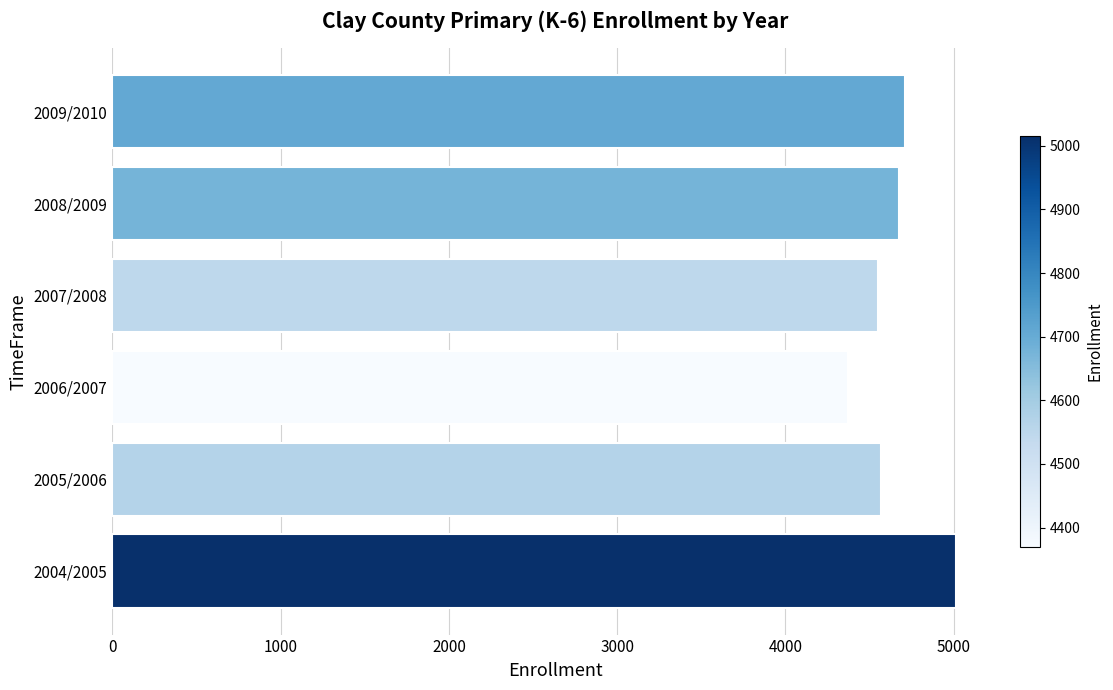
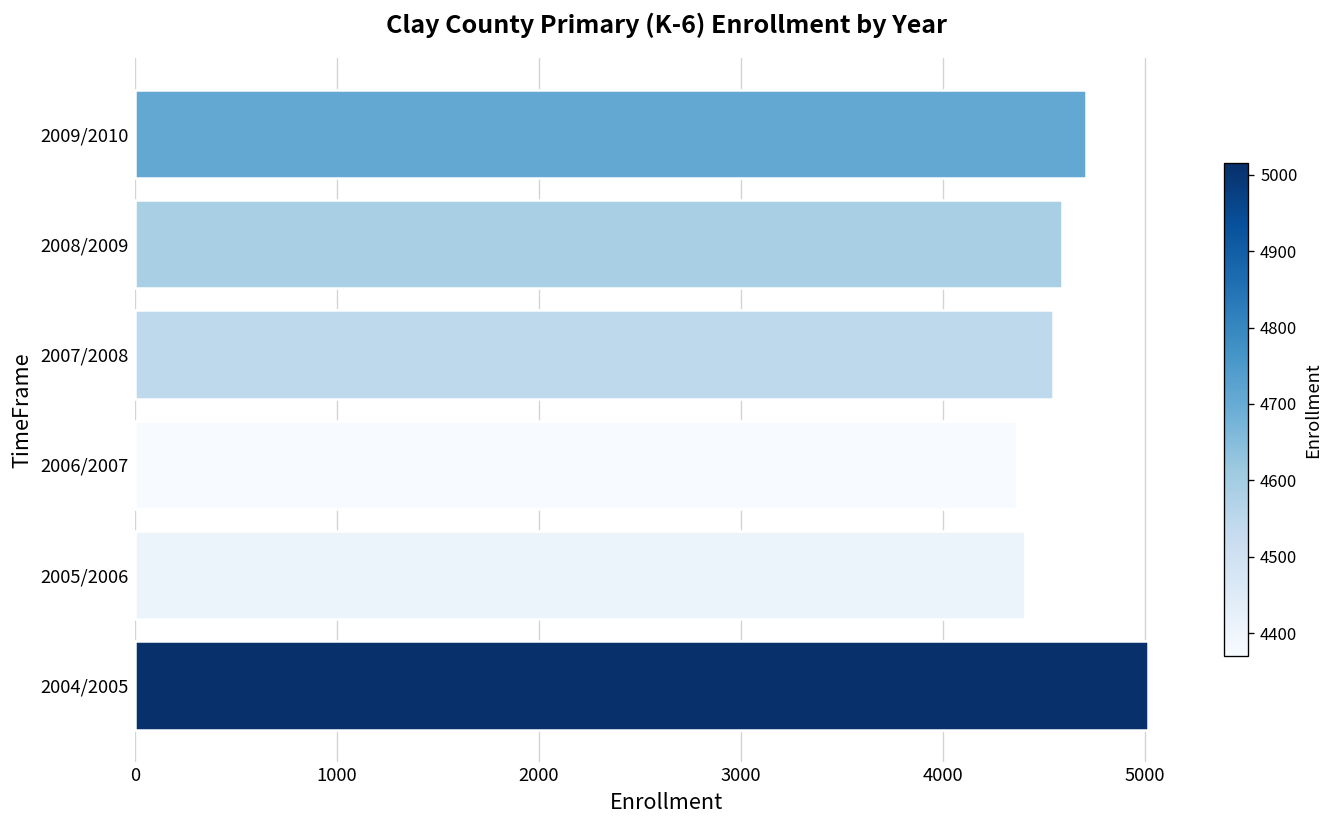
  {
    "2009/2010": 4710,
-   "2008/2009": 4680,
+   "2008/2009": 4590,
    "2007/2008": 4550,
    "2006/2007": 4370,
-   "2005/2006": 4570,
+   "2005/2006": 4410,
    "2004/2005": 5020
  }
